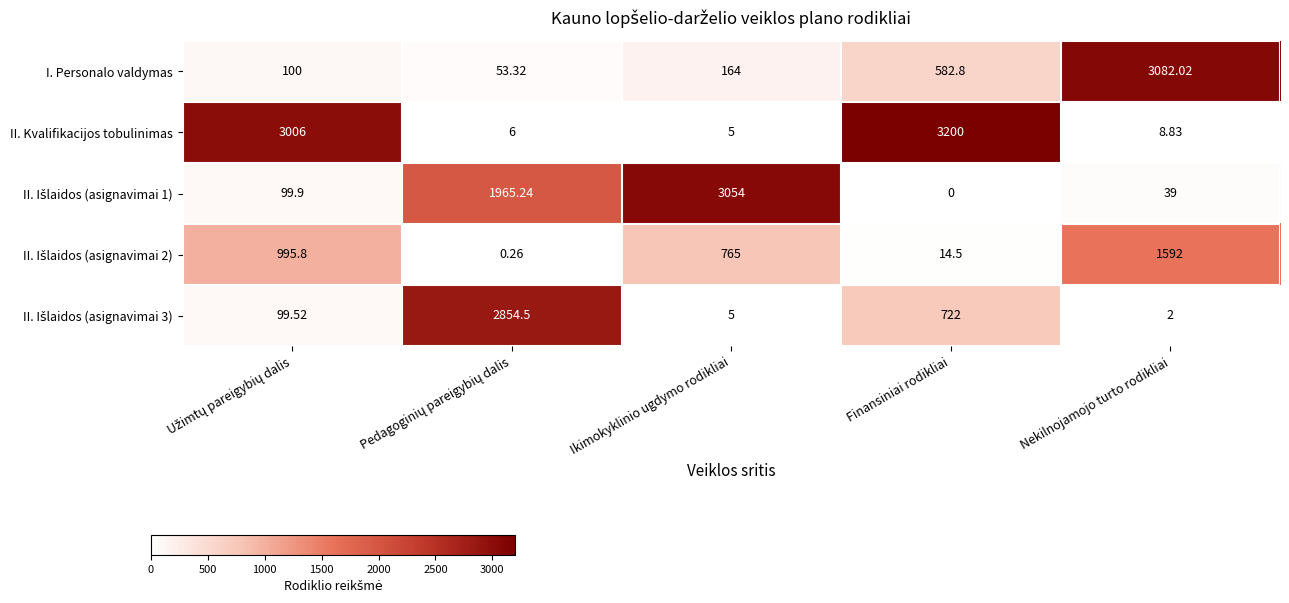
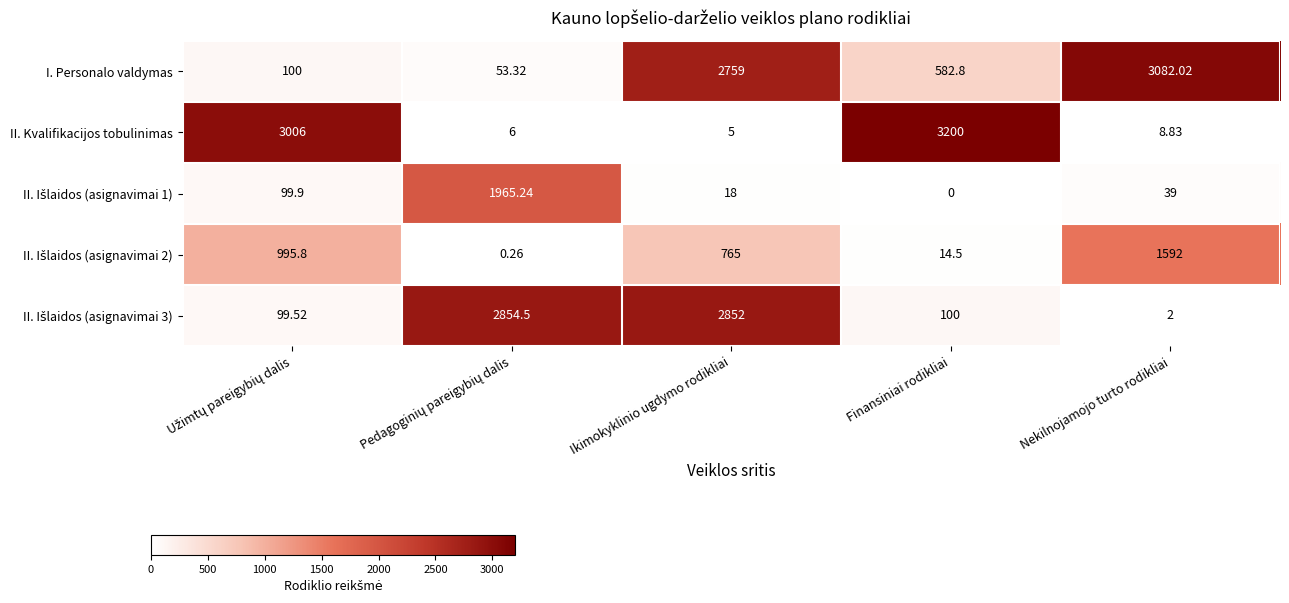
  {
    "I. Personalo valdymas": {
      "Užimtų pareigybių dalis": 100,
      "Pedagoginių pareigybių dalis": 53.32,
-     "Ikimokyklinio ugdymo rodikliai": 164,
+     "Ikimokyklinio ugdymo rodikliai": 2759,
      "Finansiniai rodikliai": 582.8,
      "Nekilnojamojo turto rodikliai": 3082.02
    },
    "II. Kvalifikacijos tobulinimas": {
      "Užimtų pareigybių dalis": 3006,
      "Pedagoginių pareigybių dalis": 6,
      "Ikimokyklinio ugdymo rodikliai": 5,
      "Finansiniai rodikliai": 3200,
      "Nekilnojamojo turto rodikliai": 8.83
    },
    "II. Išlaidos (asignavimai 1)": {
      "Užimtų pareigybių dalis": 99.9,
      "Pedagoginių pareigybių dalis": 1965.24,
-     "Ikimokyklinio ugdymo rodikliai": 3054,
+     "Ikimokyklinio ugdymo rodikliai": 18,
      "Finansiniai rodikliai": 0,
      "Nekilnojamojo turto rodikliai": 39
    },
    "II. Išlaidos (asignavimai 2)": {
      "Užimtų pareigybių dalis": 995.8,
      "Pedagoginių pareigybių dalis": 0.26,
      "Ikimokyklinio ugdymo rodikliai": 765,
      "Finansiniai rodikliai": 14.5,
      "Nekilnojamojo turto rodikliai": 1592
    },
    "II. Išlaidos (asignavimai 3)": {
      "Užimtų pareigybių dalis": 99.52,
      "Pedagoginių pareigybių dalis": 2854.5,
-     "Ikimokyklinio ugdymo rodikliai": 5,
-     "Finansiniai rodikliai": 722,
+     "Ikimokyklinio ugdymo rodikliai": 2852,
+     "Finansiniai rodikliai": 100,
      "Nekilnojamojo turto rodikliai": 2
    }
  }
